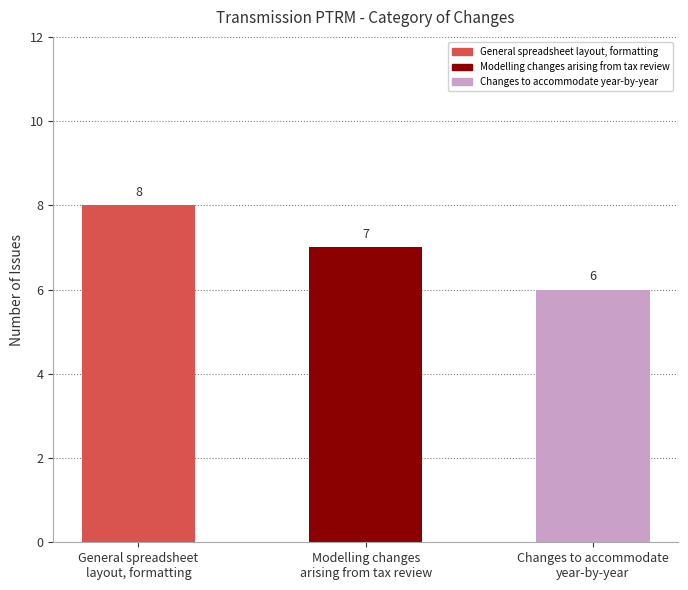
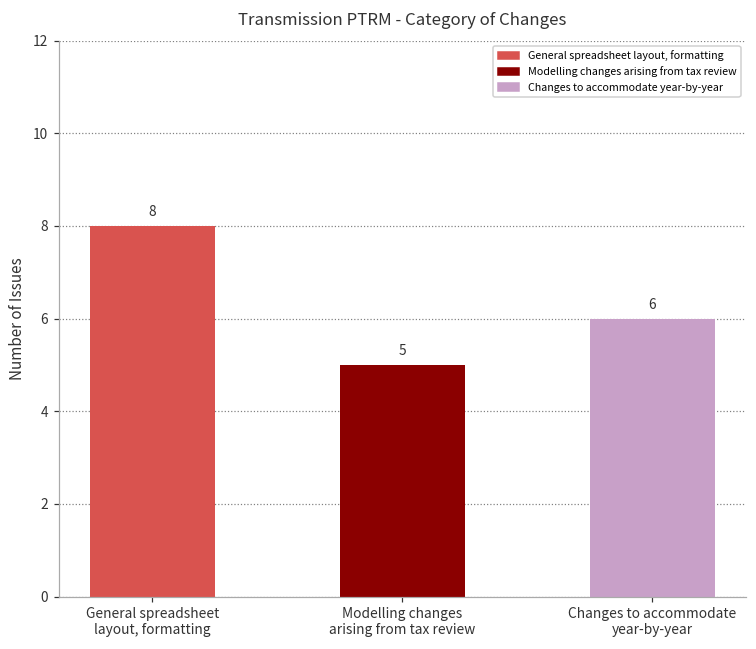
  {
    "General spreadsheet layout, formatting": 8,
-   "Modelling changes arising from tax review": 7,
+   "Modelling changes arising from tax review": 5,
    "Changes to accommodate year-by-year": 6
  }
